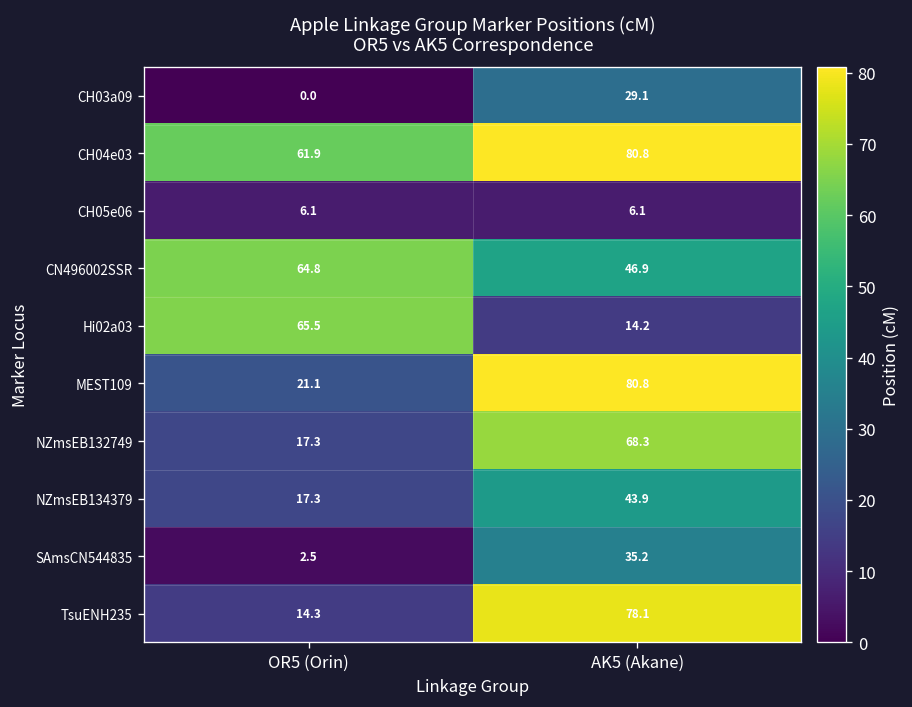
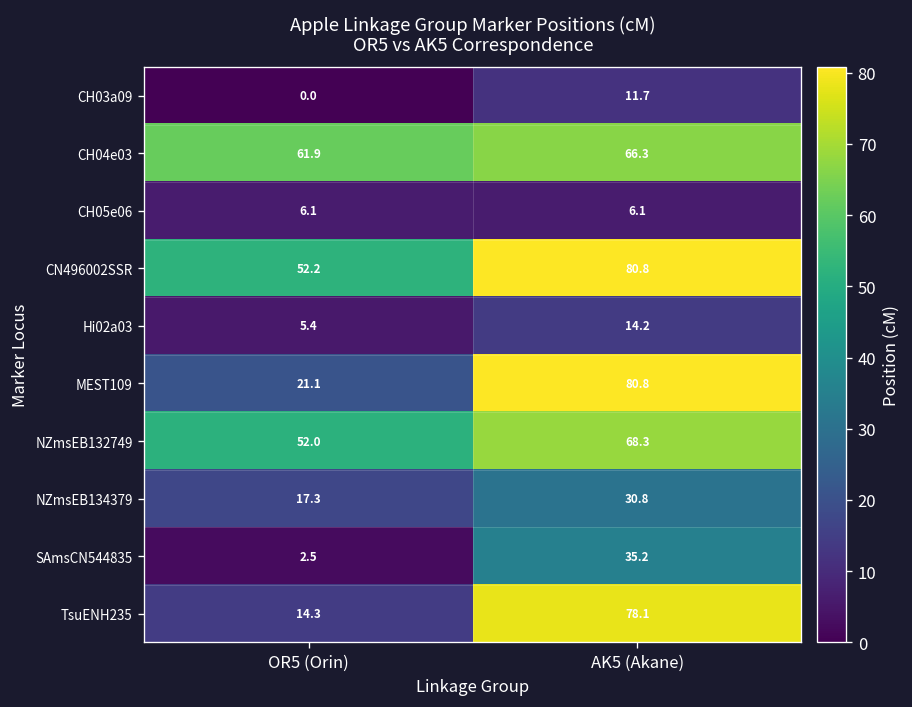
  {
    "CH03a09": {
      "OR5 (Orin)": 0.0,
-     "AK5 (Akane)": 29.1
+     "AK5 (Akane)": 11.7
    },
    "CH04e03": {
      "OR5 (Orin)": 61.9,
-     "AK5 (Akane)": 80.8
+     "AK5 (Akane)": 66.3
    },
    "CH05e06": {
      "OR5 (Orin)": 6.1,
      "AK5 (Akane)": 6.1
    },
    "CN496002SSR": {
-     "OR5 (Orin)": 64.8,
-     "AK5 (Akane)": 46.9
+     "OR5 (Orin)": 52.2,
+     "AK5 (Akane)": 80.8
    },
    "Hi02a03": {
-     "OR5 (Orin)": 65.5,
+     "OR5 (Orin)": 5.4,
      "AK5 (Akane)": 14.2
    },
    "MEST109": {
      "OR5 (Orin)": 21.1,
      "AK5 (Akane)": 80.8
    },
    "NZmsEB132749": {
-     "OR5 (Orin)": 17.3,
+     "OR5 (Orin)": 52.0,
      "AK5 (Akane)": 68.3
    },
    "NZmsEB134379": {
      "OR5 (Orin)": 17.3,
-     "AK5 (Akane)": 43.9
+     "AK5 (Akane)": 30.8
    },
    "SAmsCN544835": {
      "OR5 (Orin)": 2.5,
      "AK5 (Akane)": 35.2
    },
    "TsuENH235": {
      "OR5 (Orin)": 14.3,
      "AK5 (Akane)": 78.1
    }
  }
